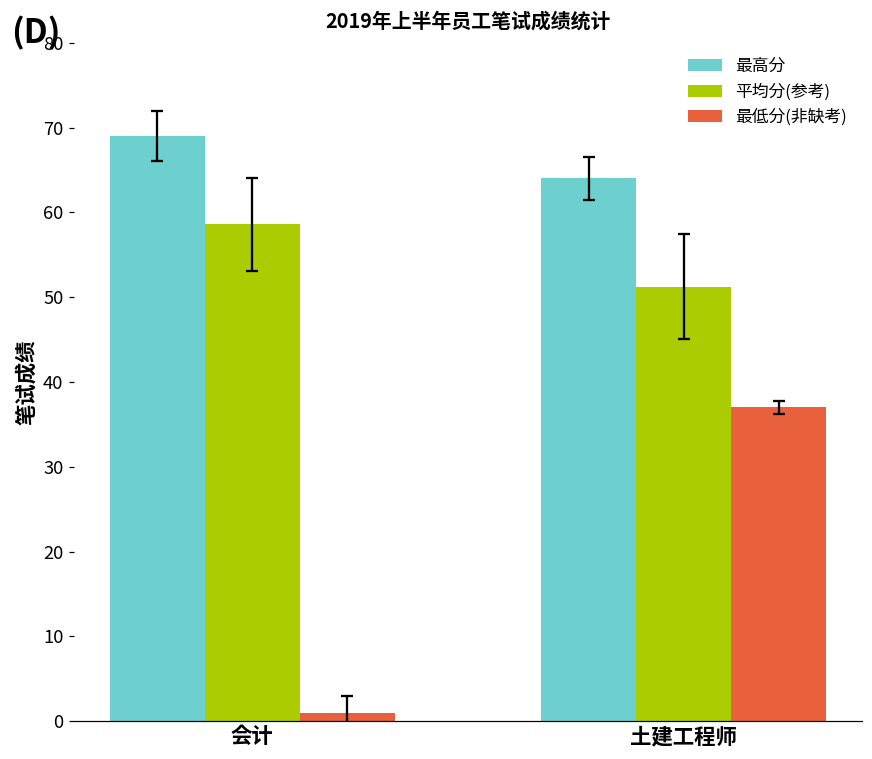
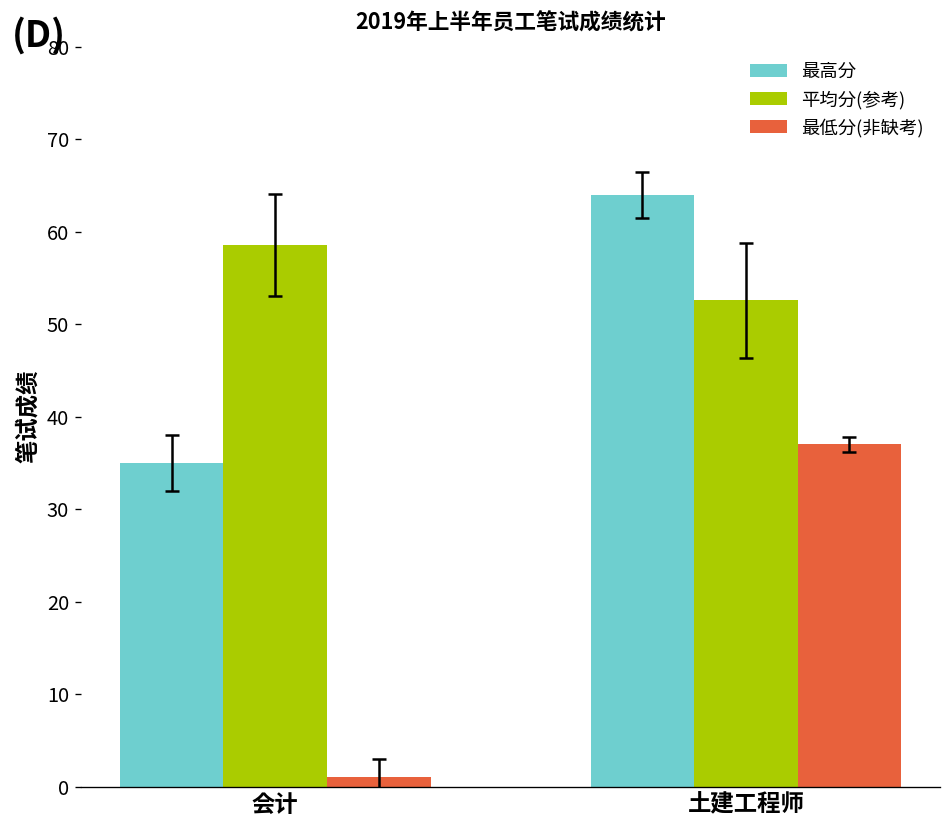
  {
    "最高分": {
-     "会计": 69,
+     "会计": 35,
      "土建工程师": 64
    },
    "平均分(参考)": {
      "会计": 59,
-     "土建工程师": 51
+     "土建工程师": 53
    },
    "最低分(非缺考)": {
      "会计": 1,
      "土建工程师": 37
    }
  }
